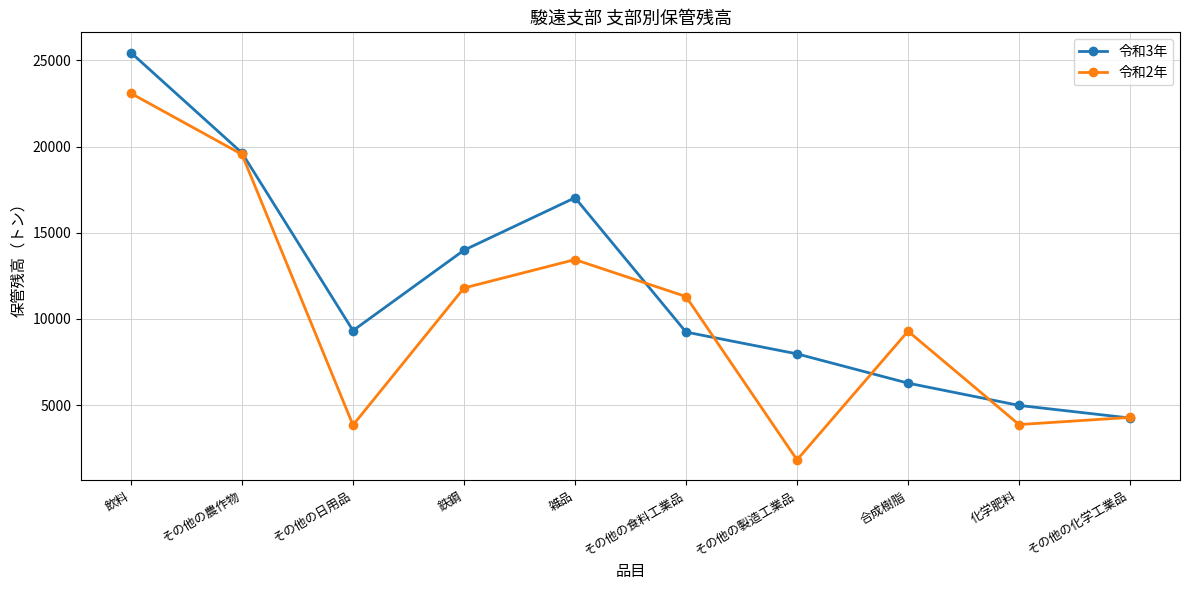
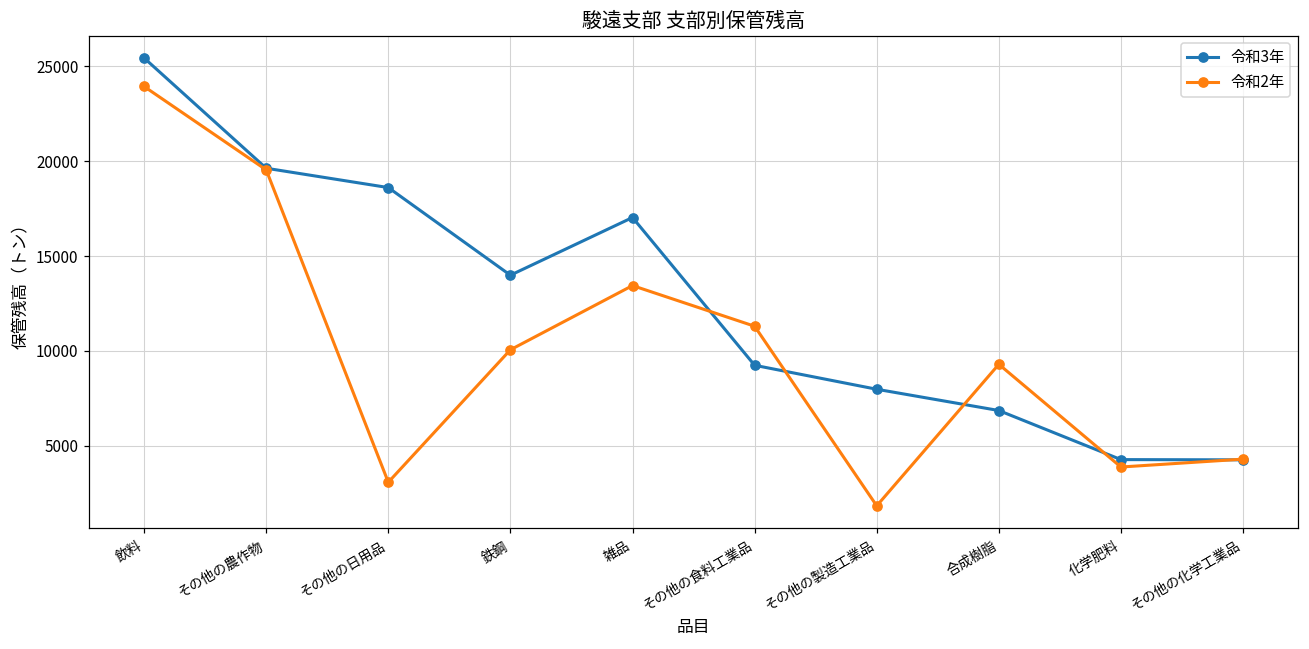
  {
    "令和3年": {
      "飲料": 25400,
-     "その他の日用品": 9300,
+     "その他の日用品": 18600,
      "鉄鋼": 14000,
      "雑品": 17000,
      "その他の食料工業品": 9200,
      "その他の製造工業品": 8000,
-     "合成樹脂": 6300,
-     "化学肥料": 5000
+     "合成樹脂": 6900,
+     "化学肥料": 4300
    },
    "令和2年": {
-     "飲料": 23100,
-     "その他の日用品": 3800,
-     "鉄鋼": 11800,
+     "飲料": 23900,
+     "その他の日用品": 3100,
+     "鉄鋼": 10100,
      "雑品": 13400,
      "その他の食料工業品": 11300,
      "その他の製造工業品": 1800,
      "合成樹脂": 9300,
      "化学肥料": 3900
    }
  }
